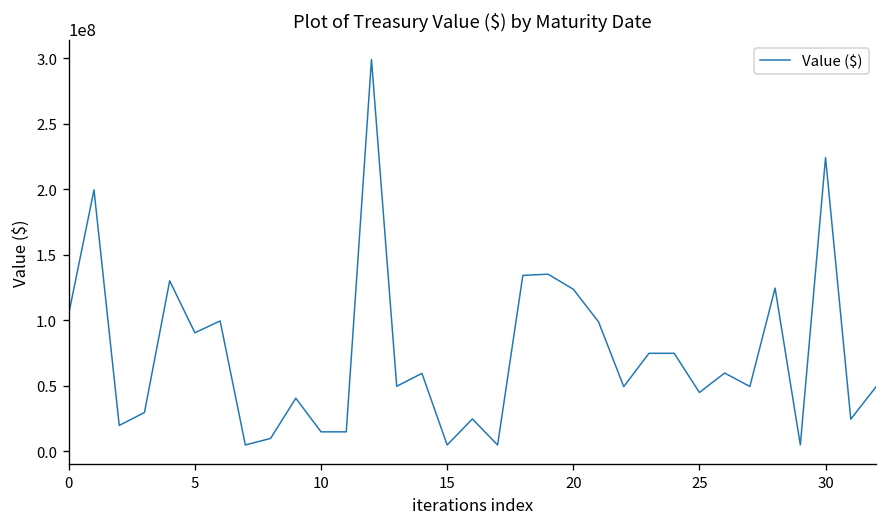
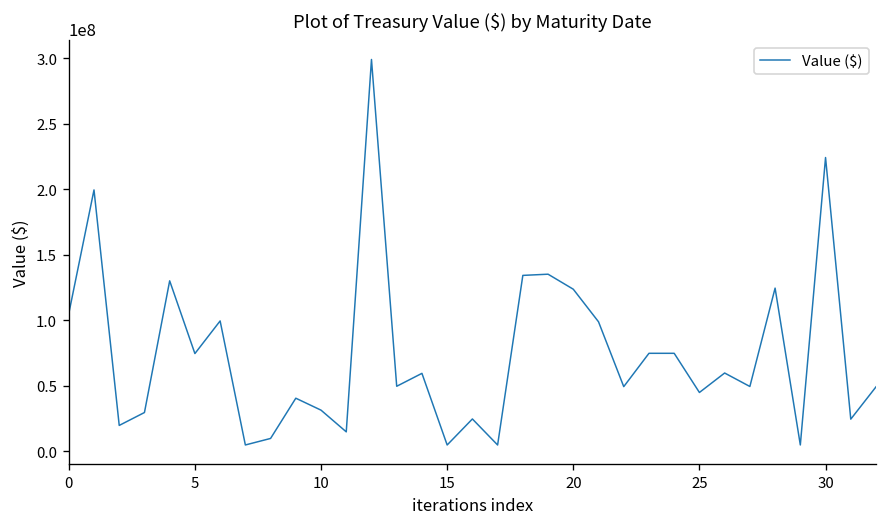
  {
    "0": 105000000,
-   "5": 91000000,
-   "10": 15000000,
+   "5": 75000000,
+   "10": 32000000,
    "15": 5000000,
    "20": 124000000,
    "25": 45000000,
    "30": 224000000
  }
